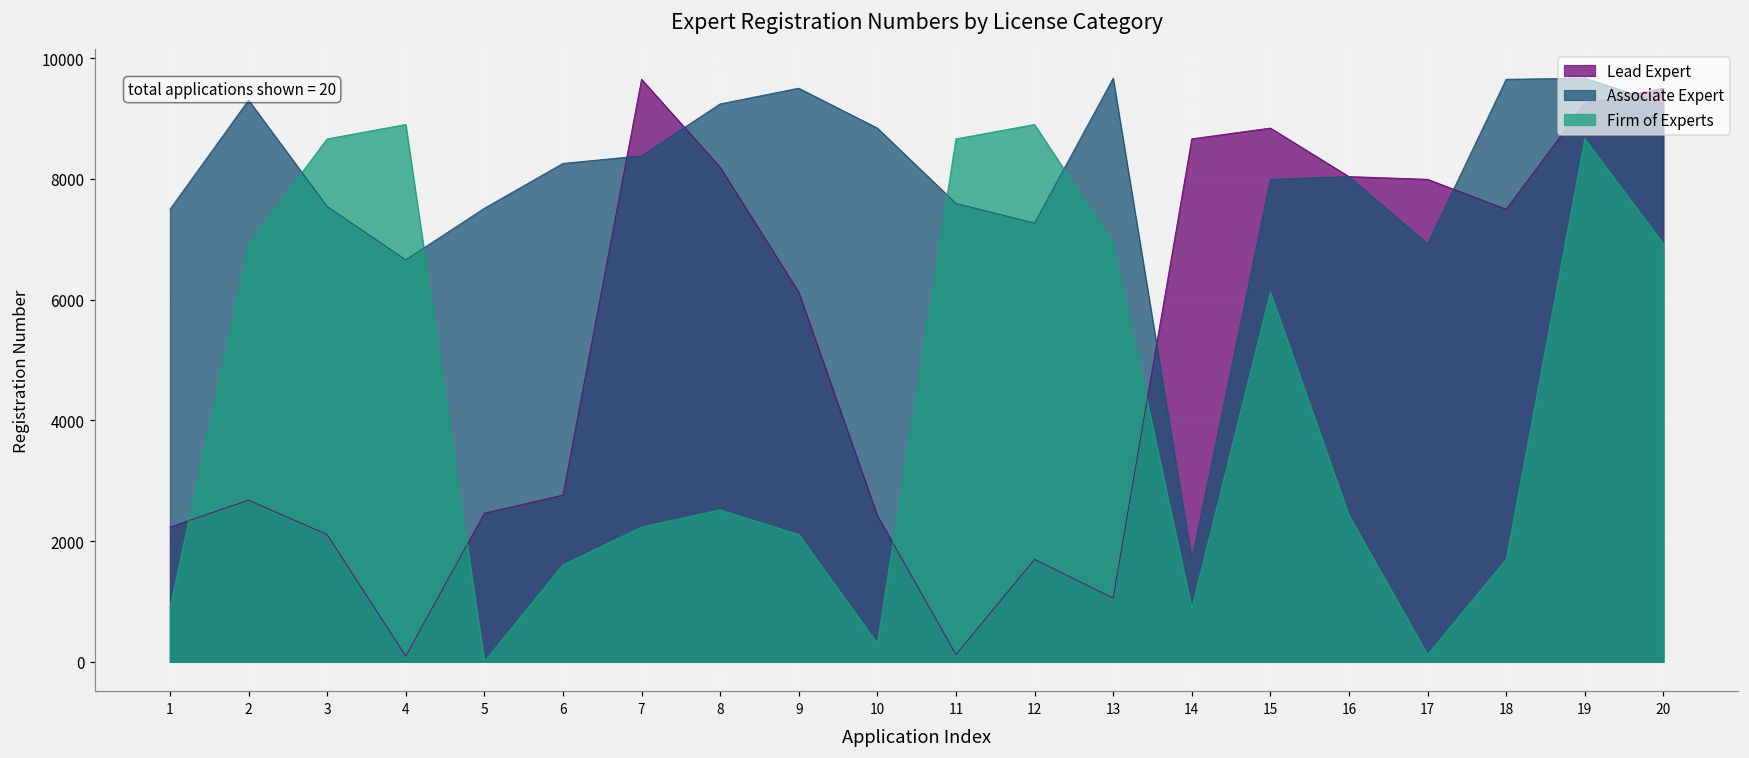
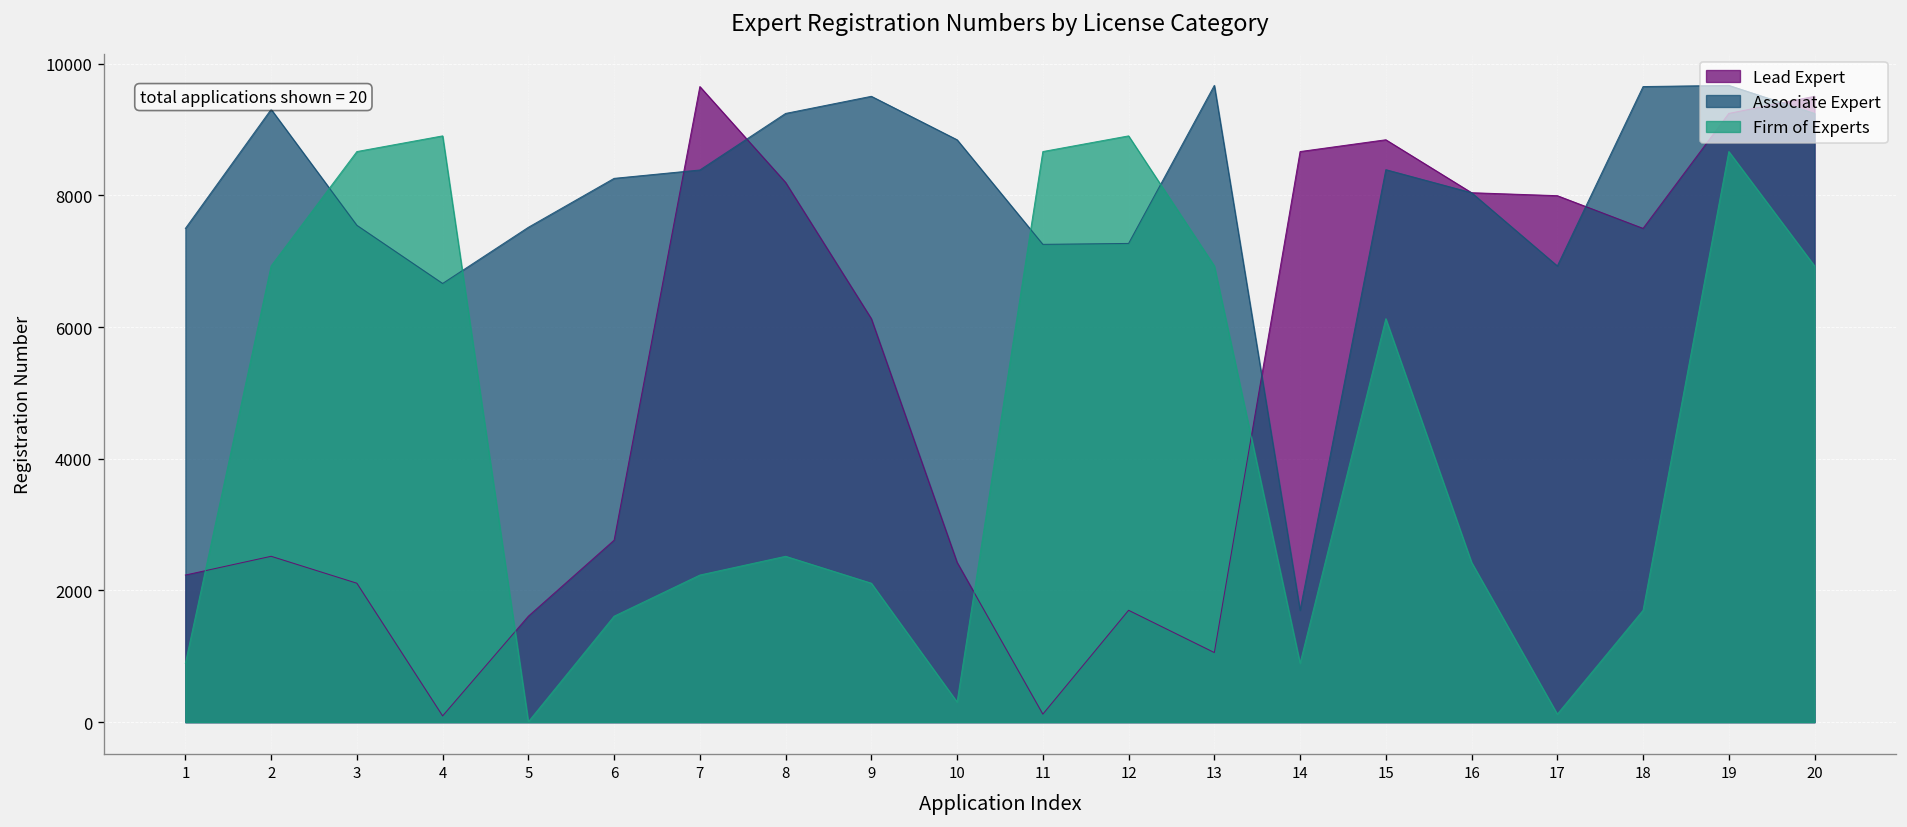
  {
    "Lead Expert": {
      "1": 2200,
-     "2": 2700,
+     "2": 2500,
      "3": 2100,
      "4": 100,
-     "5": 2500,
+     "5": 1600,
      "6": 2800,
      "7": 9700,
      "8": 8200,
      "9": 6100,
      "10": 2400,
      "11": 100,
      "12": 1700,
      "13": 1100,
      "14": 8700,
      "15": 8800,
      "17": 8000,
      "18": 7500
    },
    "Associate Expert": {
      "1": 7500,
      "3": 7500,
      "4": 6700,
      "5": 7500,
      "6": 8300,
      "7": 8400,
      "8": 9200,
      "9": 9500,
      "10": 8800,
-     "11": 7600,
+     "11": 7300,
      "12": 7300,
      "13": 9700,
      "14": 1700,
-     "15": 8000,
+     "15": 8400,
      "17": 6900,
      "18": 9700
    },
    "Firm of Experts": {
      "1": 900,
      "2": 6900,
      "3": 8700,
      "4": 8900,
      "5": 0,
      "6": 1600,
      "7": 2200,
      "8": 2500,
      "9": 2100,
      "10": 300,
      "11": 8700,
      "12": 8900,
      "13": 6900,
      "14": 900,
      "15": 6100,
      "16": 2400,
      "17": 100,
      "18": 1700,
      "19": 8700,
      "20": 6900
    }
  }
